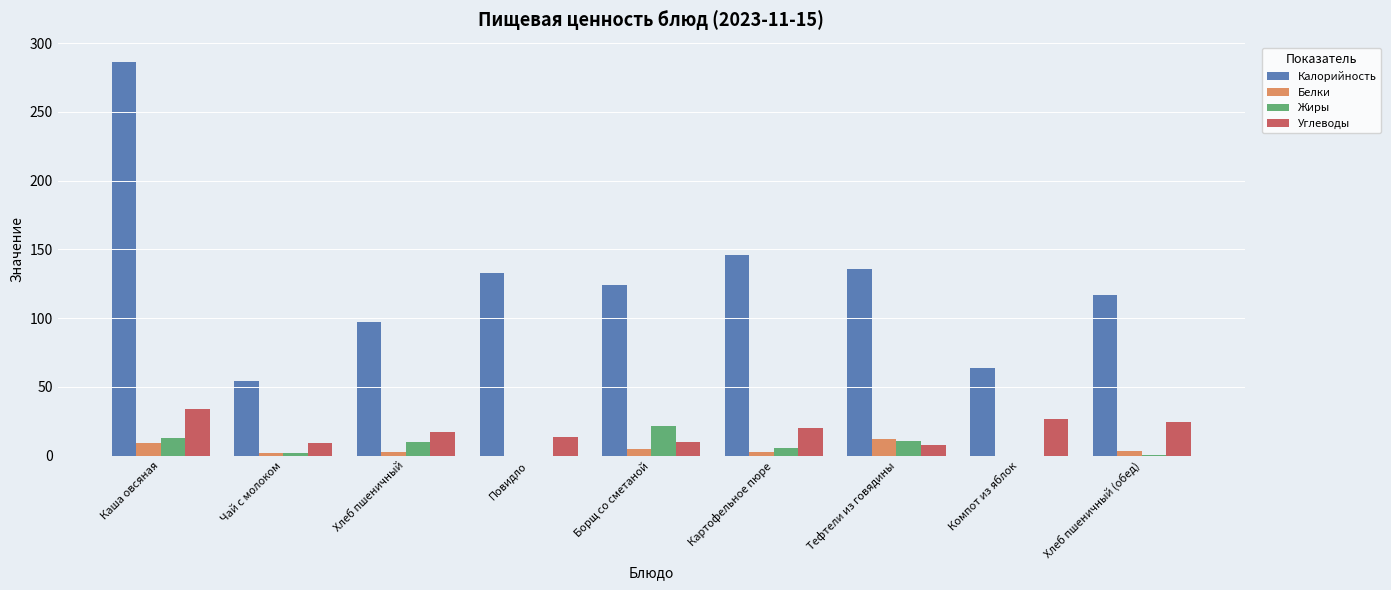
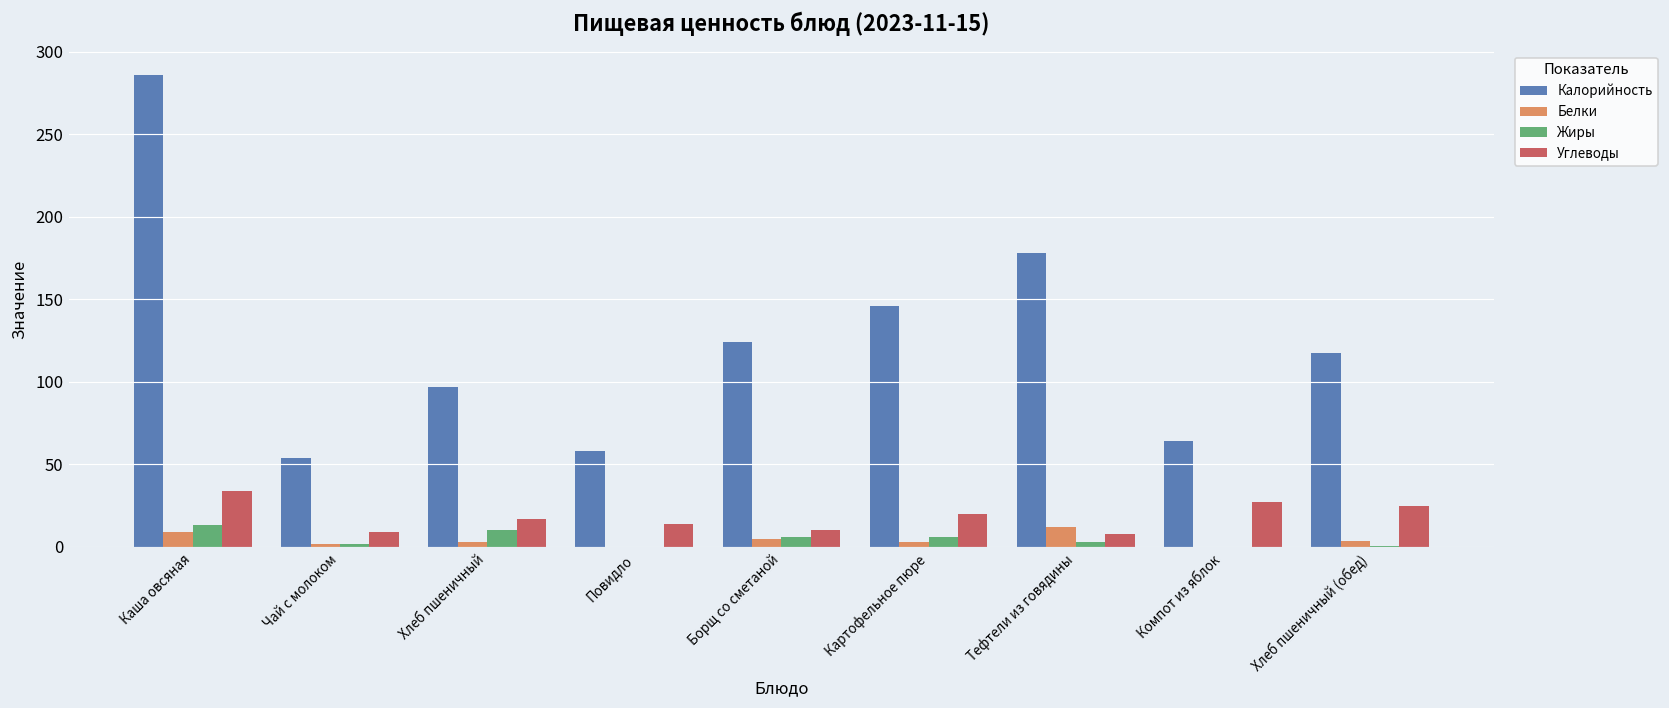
  {
    "Калорийность": {
      "Каша овсяная": 286,
      "Чай с молоком": 54,
      "Хлеб пшеничный": 97,
-     "Повидло": 133,
+     "Повидло": 58,
      "Борщ со сметаной": 124,
      "Картофельное пюре": 146,
-     "Тефтели из говядины": 136,
+     "Тефтели из говядины": 178,
      "Компот из яблок": 64,
      "Хлеб пшеничный (обед)": 117
    },
    "Жиры": {
      "Каша овсяная": 13,
      "Чай с молоком": 2,
      "Хлеб пшеничный": 10,
      "Повидло": 0,
-     "Борщ со сметаной": 22,
+     "Борщ со сметаной": 6,
      "Картофельное пюре": 6,
-     "Тефтели из говядины": 11,
+     "Тефтели из говядины": 3,
      "Компот из яблок": 0
    }
  }
